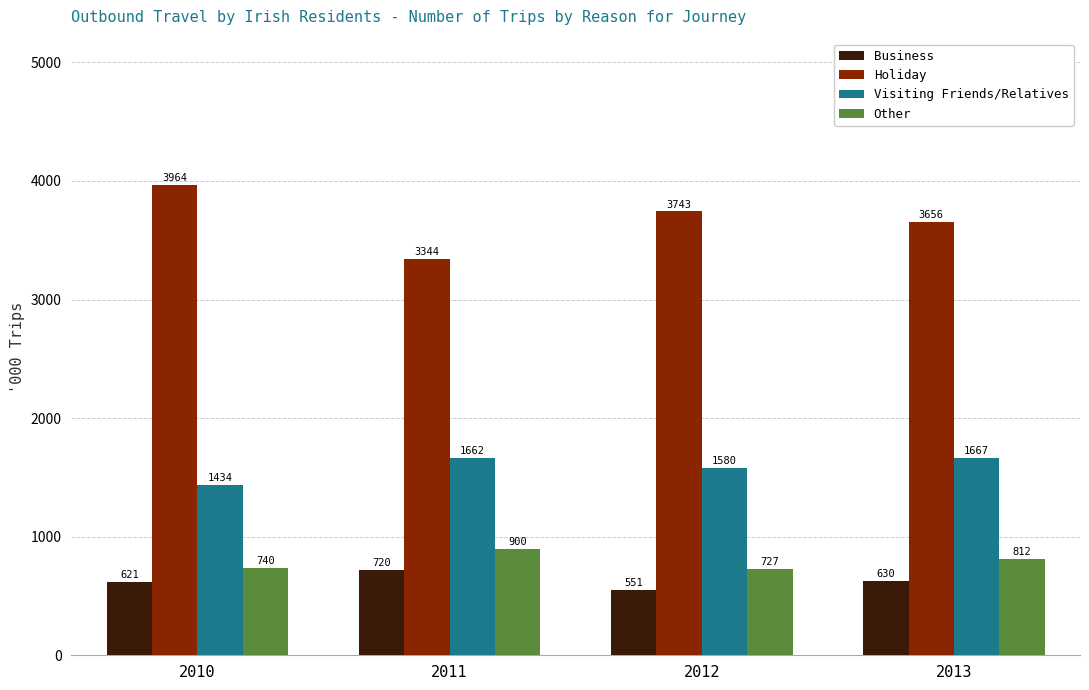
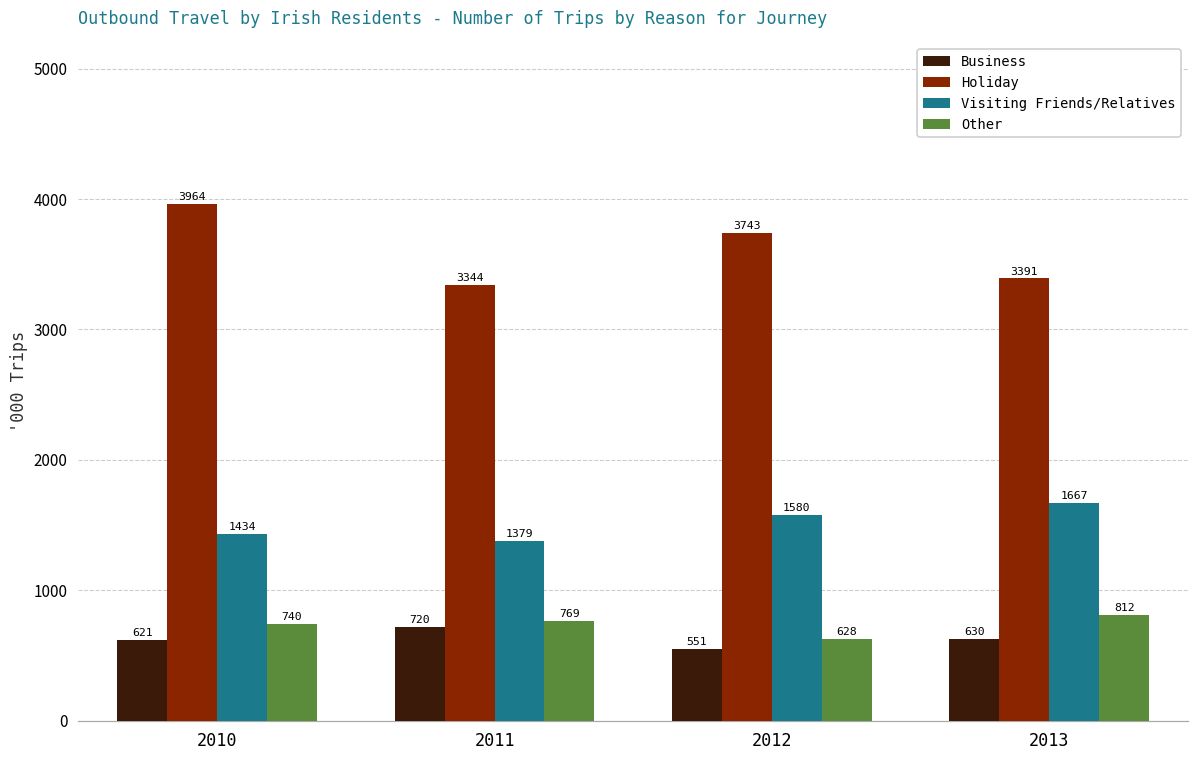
  {
    "Business": {
      "2010": 621,
      "2011": 720,
      "2012": 551,
      "2013": 630
    },
    "Holiday": {
      "2010": 3964,
      "2011": 3344,
      "2012": 3743,
-     "2013": 3656
+     "2013": 3391
    },
    "Visiting Friends/Relatives": {
      "2010": 1434,
-     "2011": 1662,
+     "2011": 1379,
      "2012": 1580,
      "2013": 1667
    },
    "Other": {
      "2010": 740,
-     "2011": 900,
-     "2012": 727,
+     "2011": 769,
+     "2012": 628,
      "2013": 812
    }
  }
